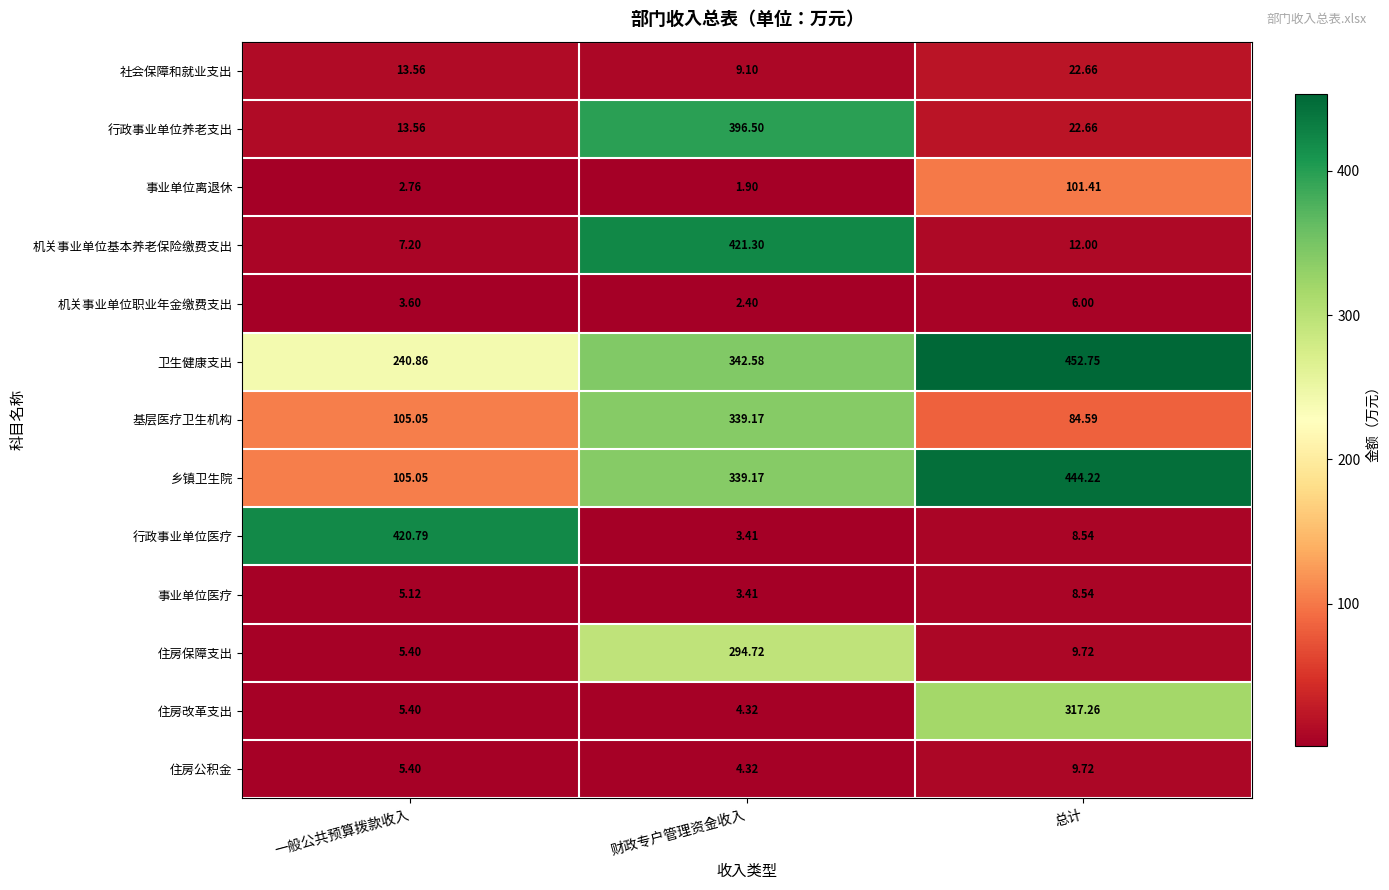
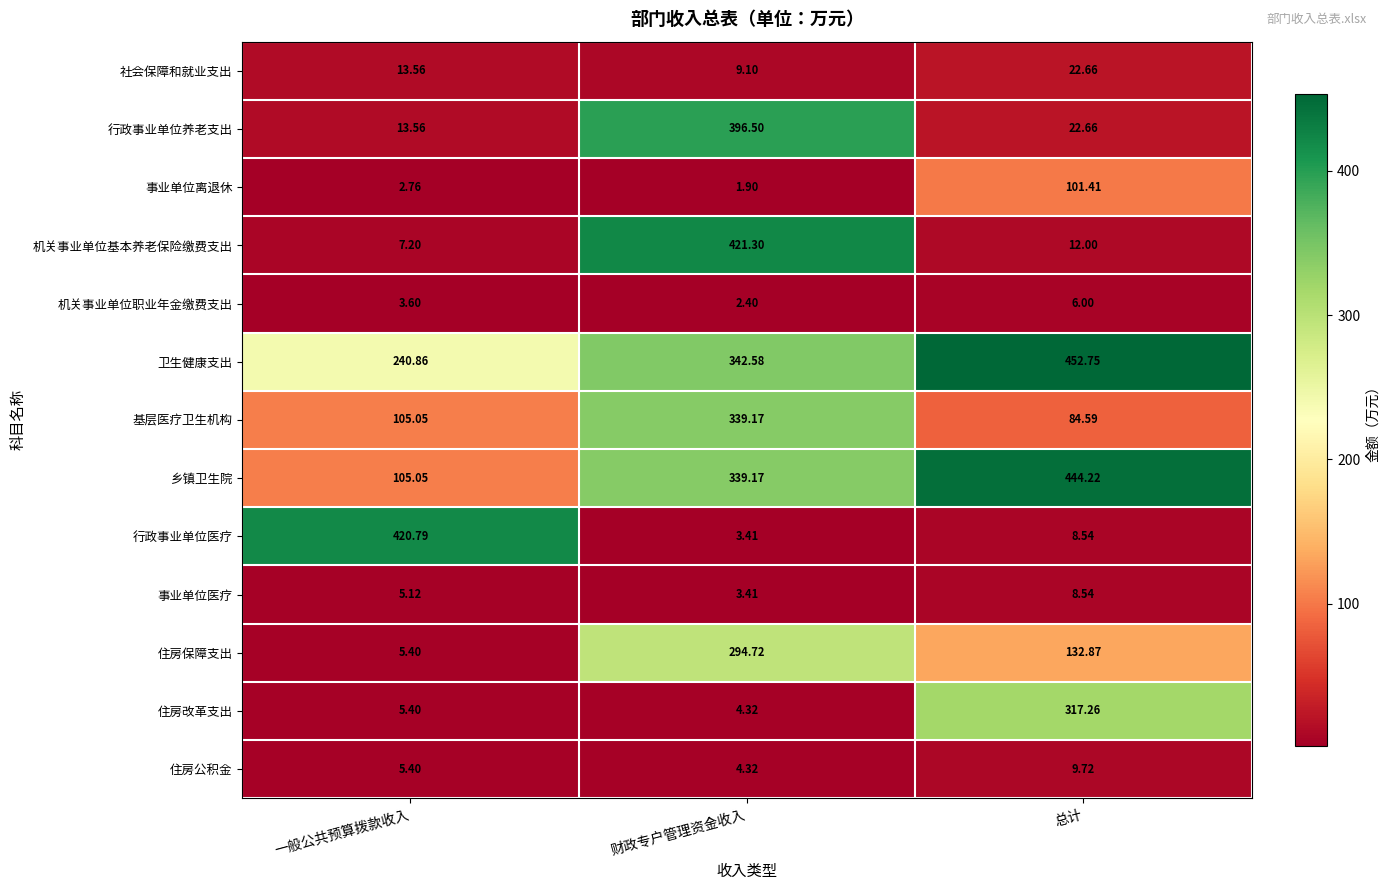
  {
    "社会保障和就业支出": {
      "一般公共预算拨款收入": 13.56,
      "财政专户管理资金收入": 9.10,
      "总计": 22.66
    },
    "行政事业单位养老支出": {
      "一般公共预算拨款收入": 13.56,
      "财政专户管理资金收入": 396.50,
      "总计": 22.66
    },
    "事业单位离退休": {
      "一般公共预算拨款收入": 2.76,
      "财政专户管理资金收入": 1.90,
      "总计": 101.41
    },
    "机关事业单位基本养老保险缴费支出": {
      "一般公共预算拨款收入": 7.20,
      "财政专户管理资金收入": 421.30,
      "总计": 12.00
    },
    "机关事业单位职业年金缴费支出": {
      "一般公共预算拨款收入": 3.60,
      "财政专户管理资金收入": 2.40,
      "总计": 6.00
    },
    "卫生健康支出": {
      "一般公共预算拨款收入": 240.86,
      "财政专户管理资金收入": 342.58,
      "总计": 452.75
    },
    "基层医疗卫生机构": {
      "一般公共预算拨款收入": 105.05,
      "财政专户管理资金收入": 339.17,
      "总计": 84.59
    },
    "乡镇卫生院": {
      "一般公共预算拨款收入": 105.05,
      "财政专户管理资金收入": 339.17,
      "总计": 444.22
    },
    "行政事业单位医疗": {
      "一般公共预算拨款收入": 420.79,
      "财政专户管理资金收入": 3.41,
      "总计": 8.54
    },
    "事业单位医疗": {
      "一般公共预算拨款收入": 5.12,
      "财政专户管理资金收入": 3.41,
      "总计": 8.54
    },
    "住房保障支出": {
      "一般公共预算拨款收入": 5.40,
      "财政专户管理资金收入": 294.72,
-     "总计": 9.72
+     "总计": 132.87
    },
    "住房改革支出": {
      "一般公共预算拨款收入": 5.40,
      "财政专户管理资金收入": 4.32,
      "总计": 317.26
    },
    "住房公积金": {
      "一般公共预算拨款收入": 5.40,
      "财政专户管理资金收入": 4.32,
      "总计": 9.72
    }
  }
